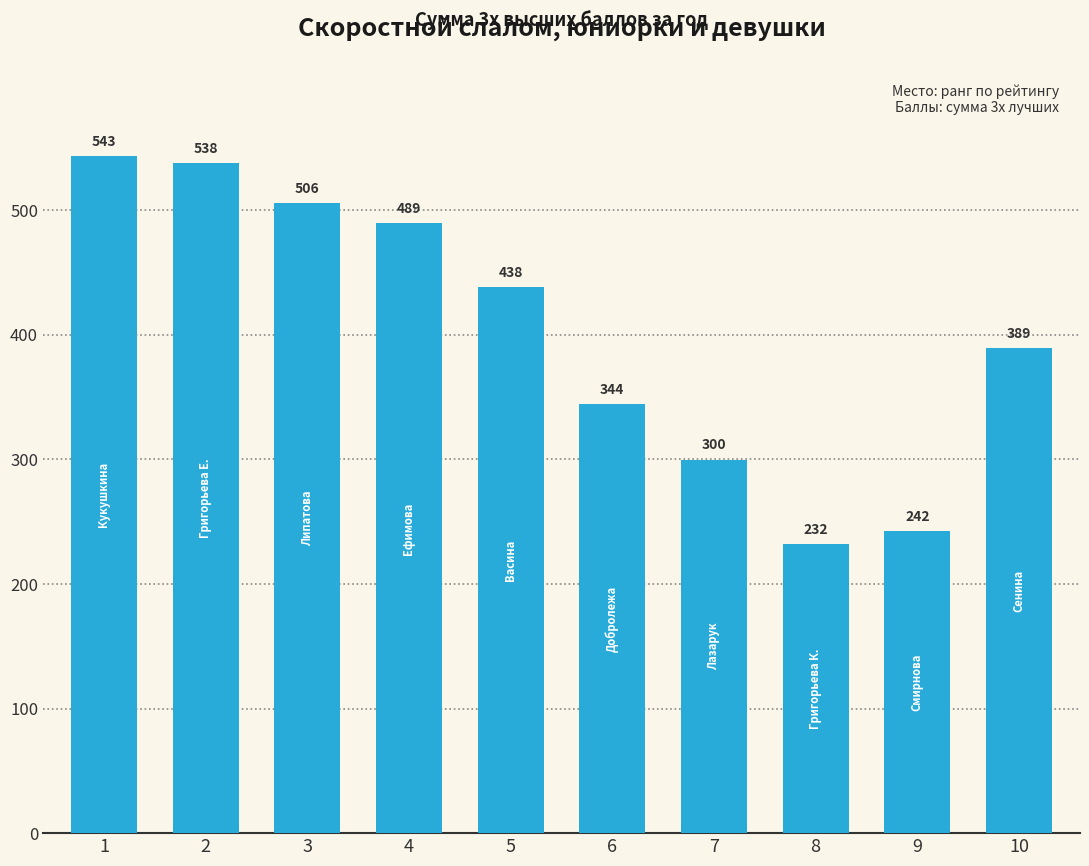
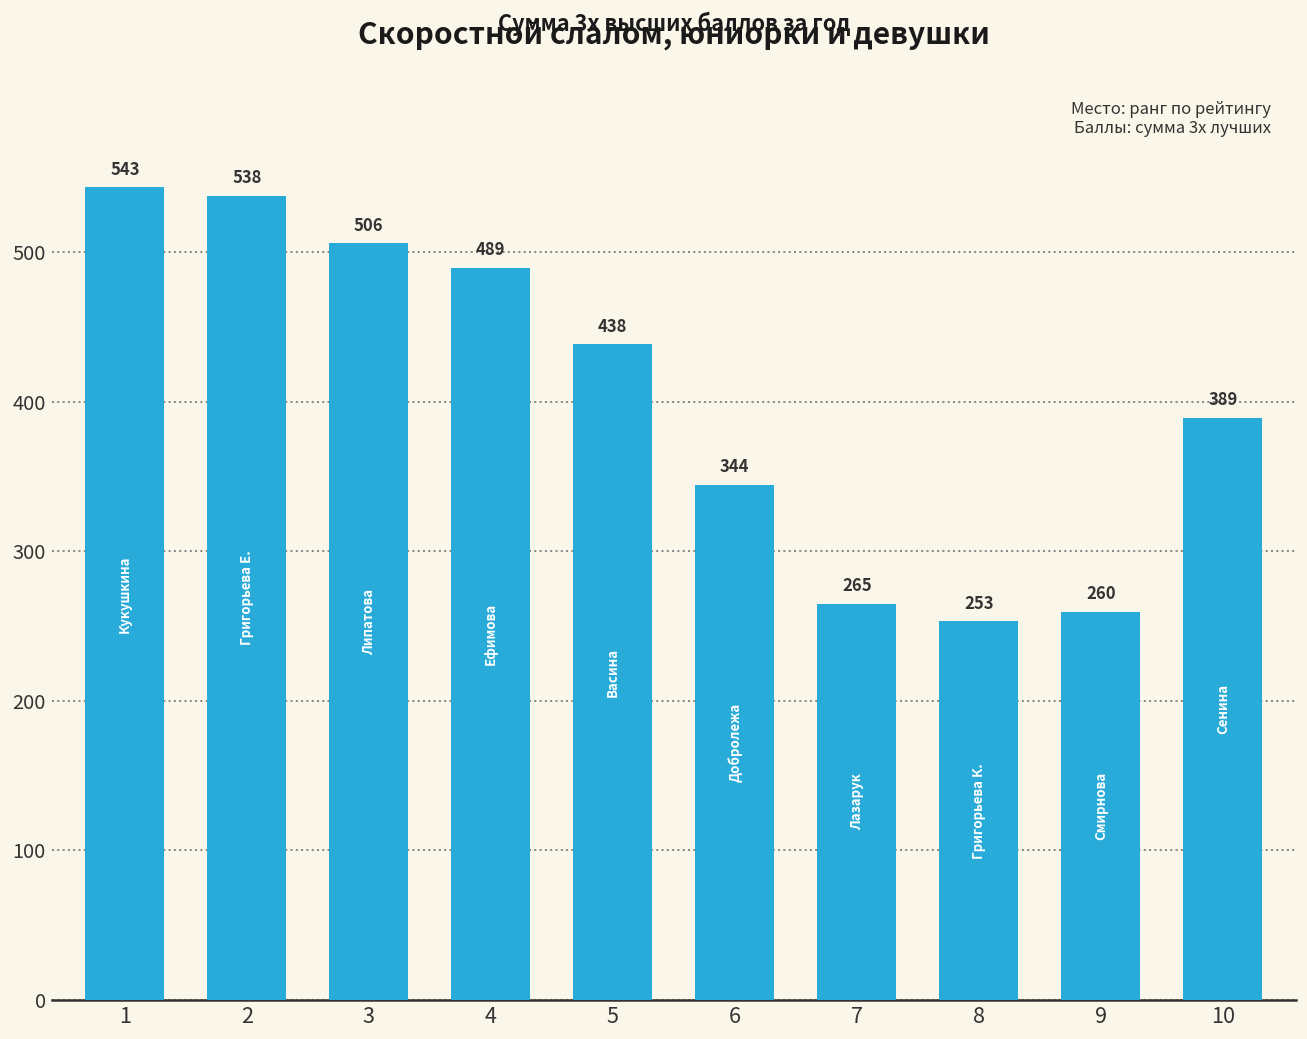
  {
    "1": 543,
    "2": 538,
    "3": 506,
    "4": 489,
    "5": 438,
    "6": 344,
-   "7": 300,
-   "8": 232,
-   "9": 242,
+   "7": 265,
+   "8": 253,
+   "9": 260,
    "10": 389
  }
